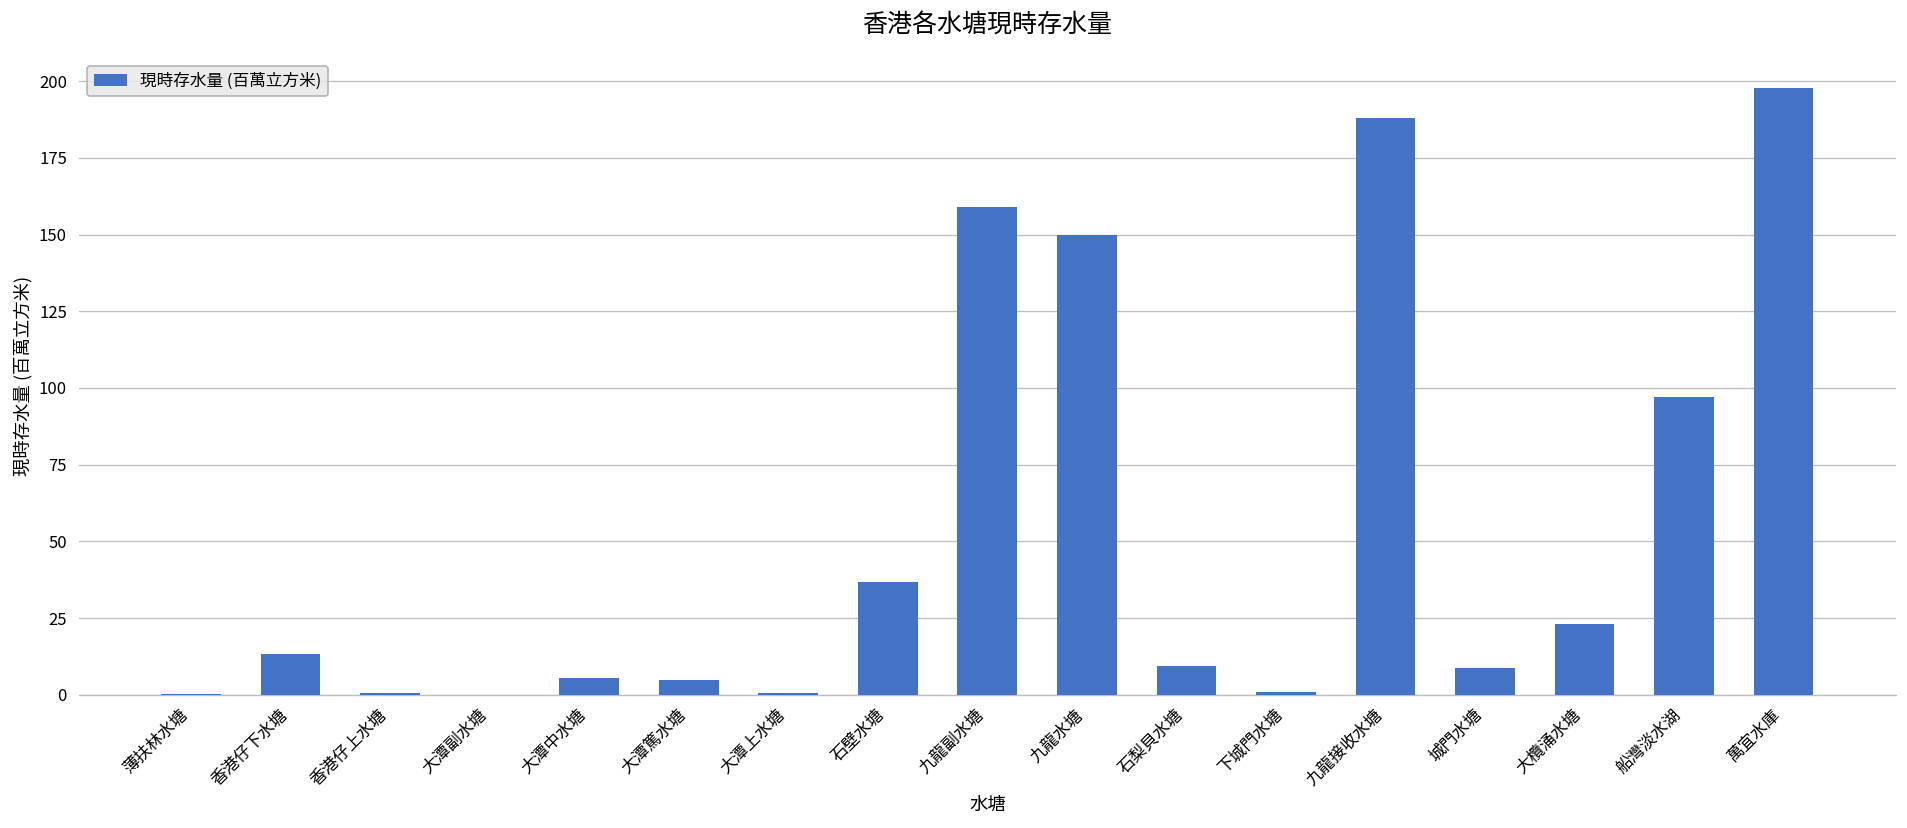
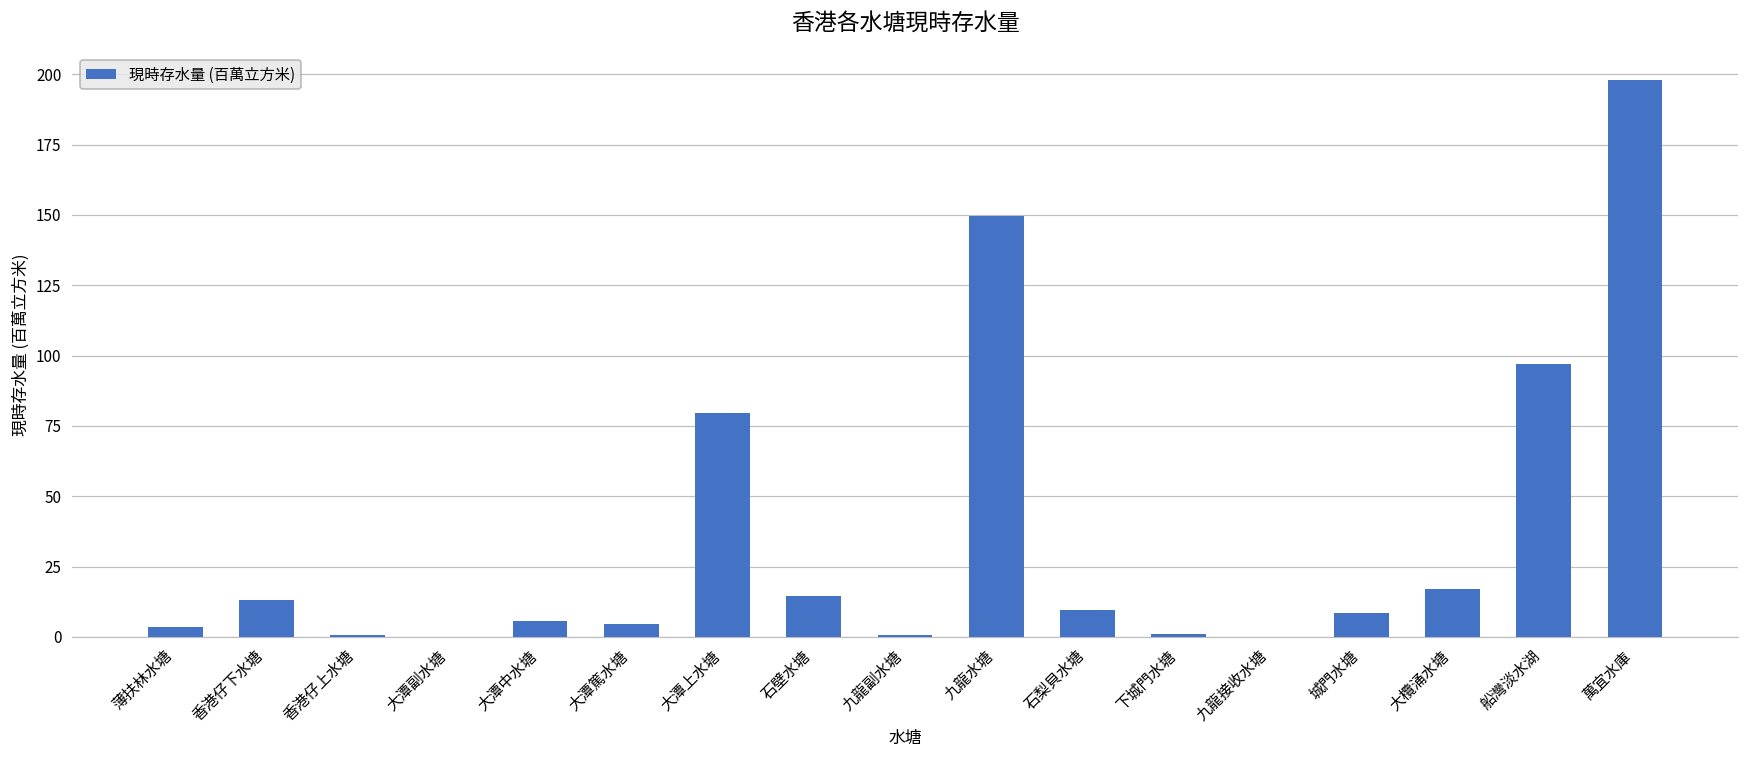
  {
-   "薄扶林水塘": 0,
+   "薄扶林水塘": 4,
    "香港仔下水塘": 13,
    "大潭中水塘": 5,
    "大潭篤水塘": 5,
-   "大潭上水塘": 1,
-   "石壁水塘": 37,
-   "九龍副水塘": 159,
+   "大潭上水塘": 79,
+   "石壁水塘": 15,
+   "九龍副水塘": 1,
    "九龍水塘": 150,
    "石梨貝水塘": 9,
-   "九龍接收水塘": 188,
+   "九龍接收水塘": 0,
    "城門水塘": 9,
-   "大欖涌水塘": 23,
+   "大欖涌水塘": 17,
    "船灣淡水湖": 97,
    "萬宜水庫": 198
  }
